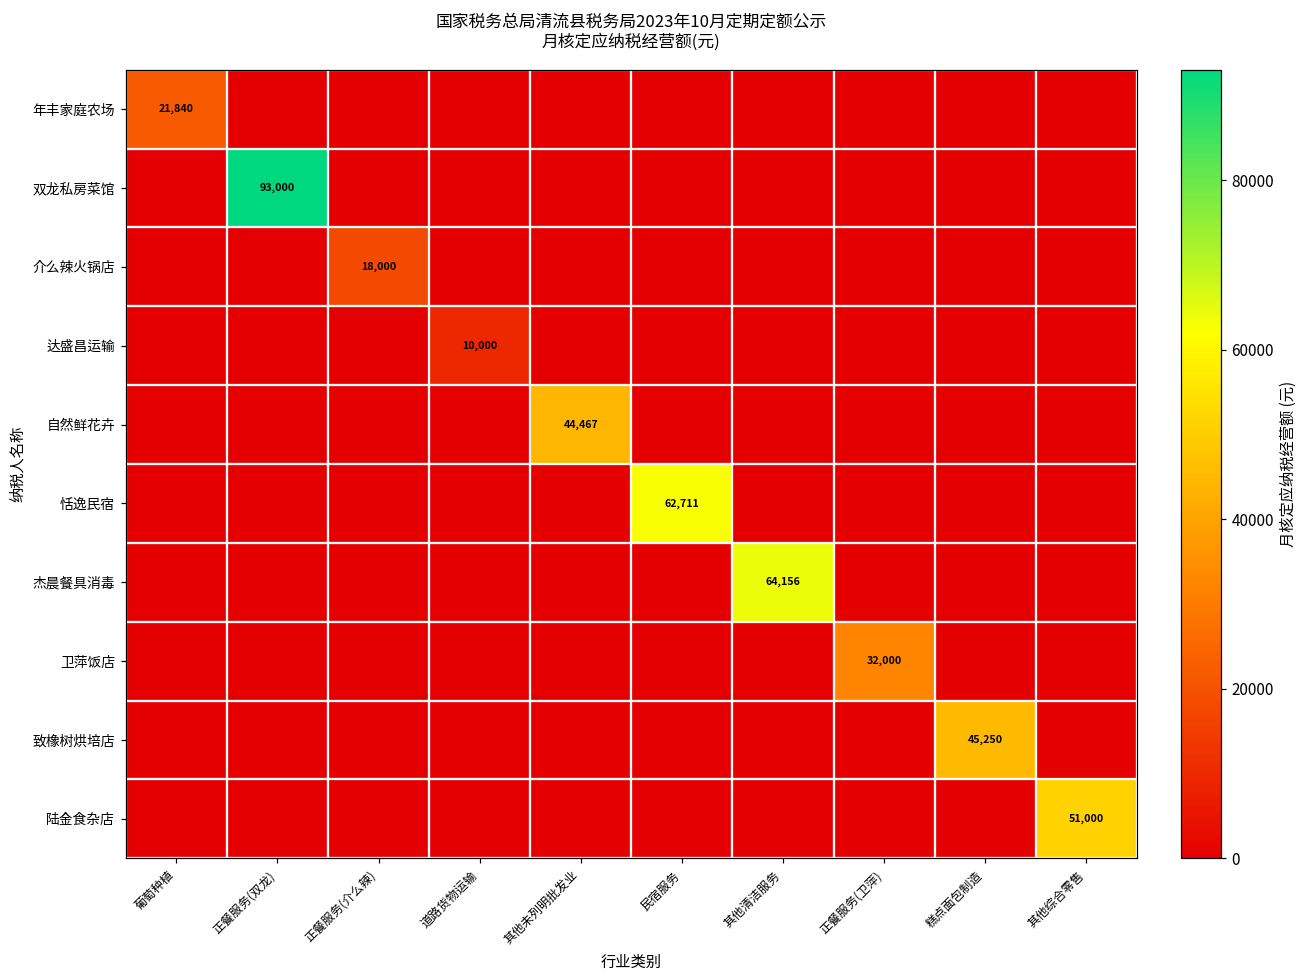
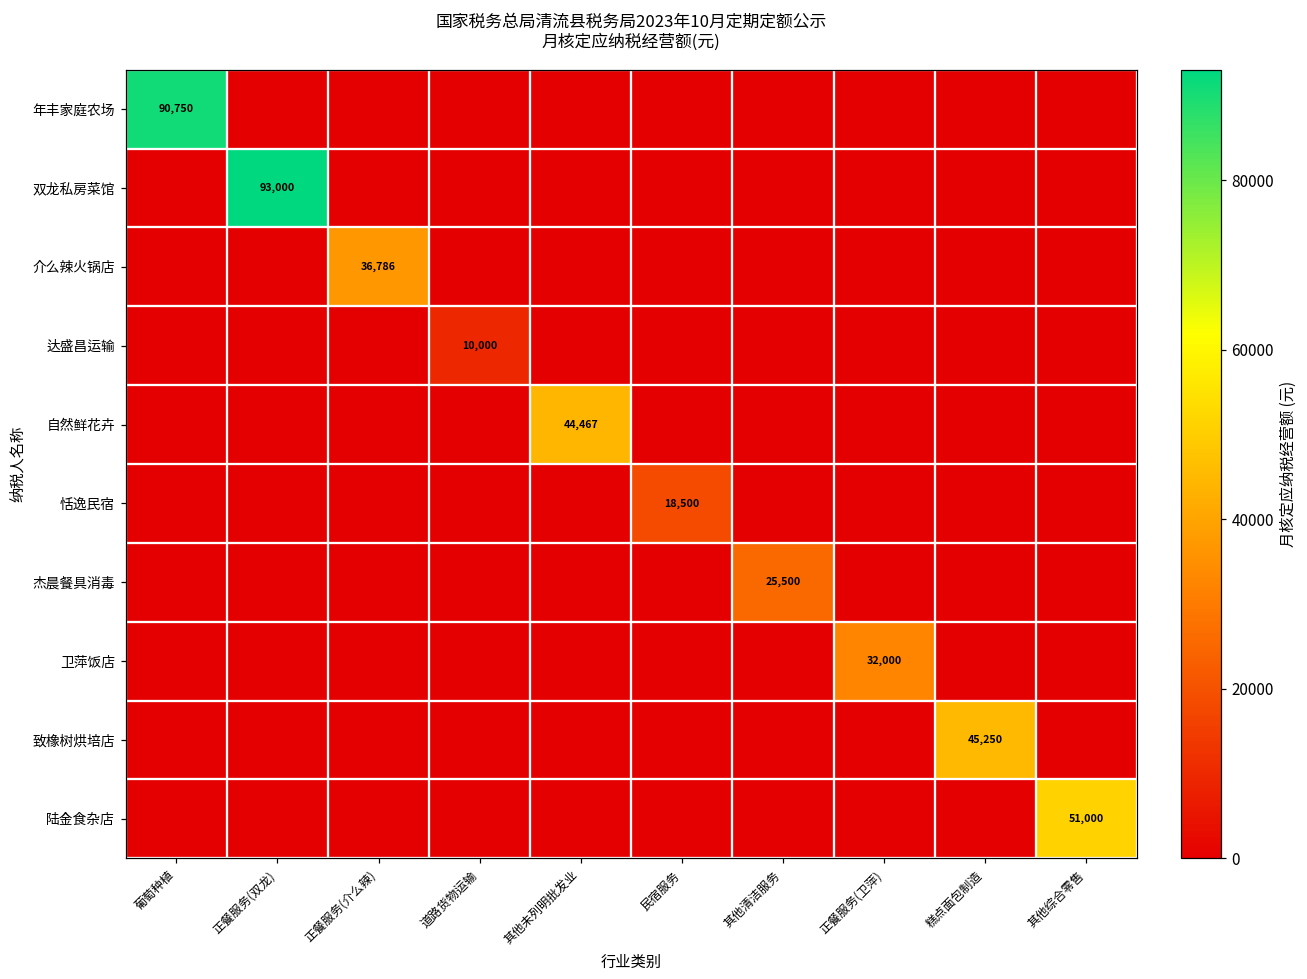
  {
    "年丰家庭农场": {
-     "葡萄种植": "21,840"
+     "葡萄种植": "90,750"
    },
    "双龙私房菜馆": {
      "正餐服务(双龙)": "93,000"
    },
    "介么辣火锅店": {
-     "正餐服务(介么辣)": "18,000"
+     "正餐服务(介么辣)": "36,786"
    },
    "达盛昌运输": {
      "道路货物运输": "10,000"
    },
    "自然鲜花卉": {
      "其他未列明批发业": "44,467"
    },
    "恬逸民宿": {
-     "民宿服务": "62,711"
+     "民宿服务": "18,500"
    },
    "杰晨餐具消毒": {
-     "其他清洁服务": "64,156"
+     "其他清洁服务": "25,500"
    },
    "卫萍饭店": {
      "正餐服务(卫萍)": "32,000"
    },
    "致橡树烘培店": {
      "糕点面包制造": "45,250"
    },
    "陆金食杂店": {
      "其他综合零售": "51,000"
    }
  }
